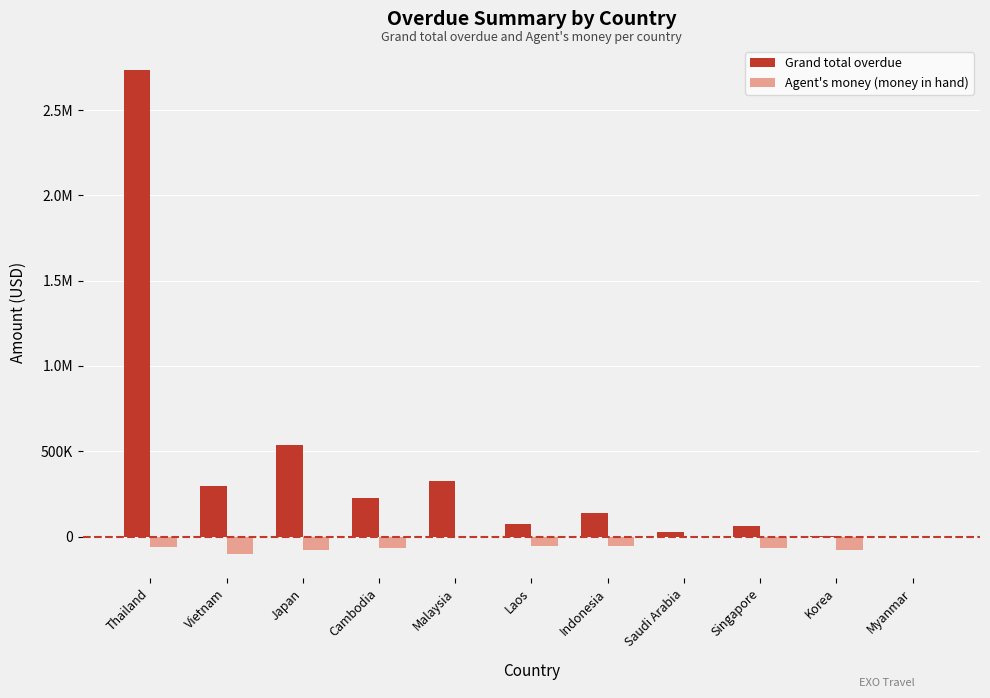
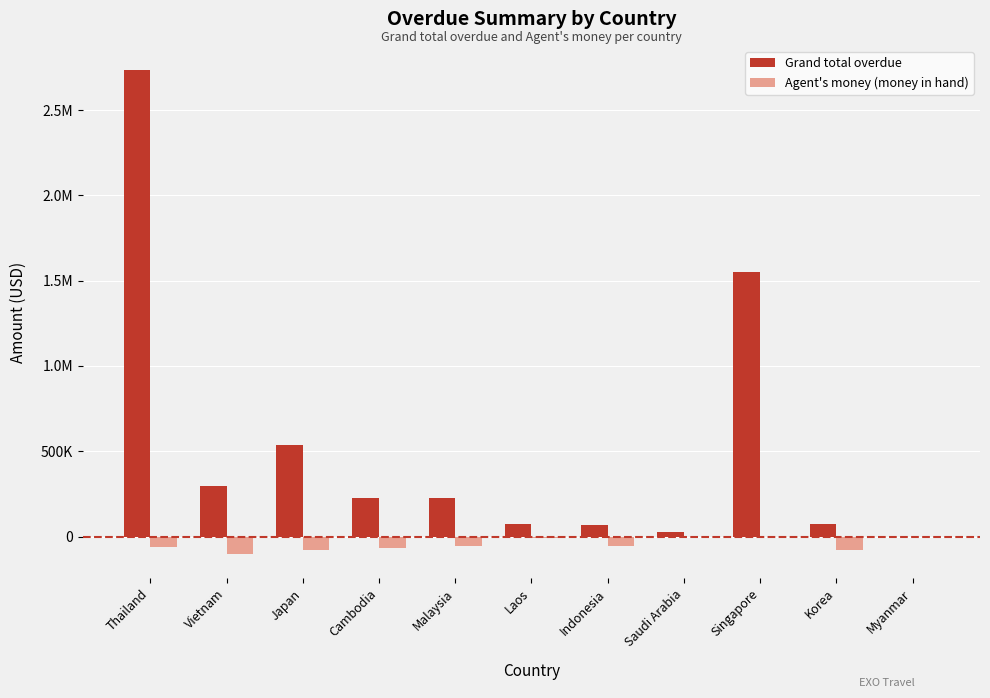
  {
    "Grand total overdue": {
      "Thailand": 2730000,
      "Vietnam": 300000,
      "Japan": 530000,
      "Cambodia": 230000,
-     "Malaysia": 330000,
+     "Malaysia": 230000,
      "Laos": 70000,
-     "Indonesia": 140000,
+     "Indonesia": 70000,
      "Saudi Arabia": 30000,
-     "Singapore": 60000,
-     "Korea": 0,
+     "Singapore": 1550000,
+     "Korea": 80000,
      "Myanmar": 0
    },
    "Agent's money (money in hand)": {
      "Thailand": -60000,
      "Vietnam": -100000,
      "Japan": -80000,
      "Cambodia": -60000,
-     "Malaysia": 0,
-     "Laos": -60000,
+     "Malaysia": -50000,
+     "Laos": -10000,
      "Indonesia": -60000,
      "Saudi Arabia": 0,
-     "Singapore": -70000,
+     "Singapore": 0,
      "Korea": -80000,
      "Myanmar": 0
    }
  }
